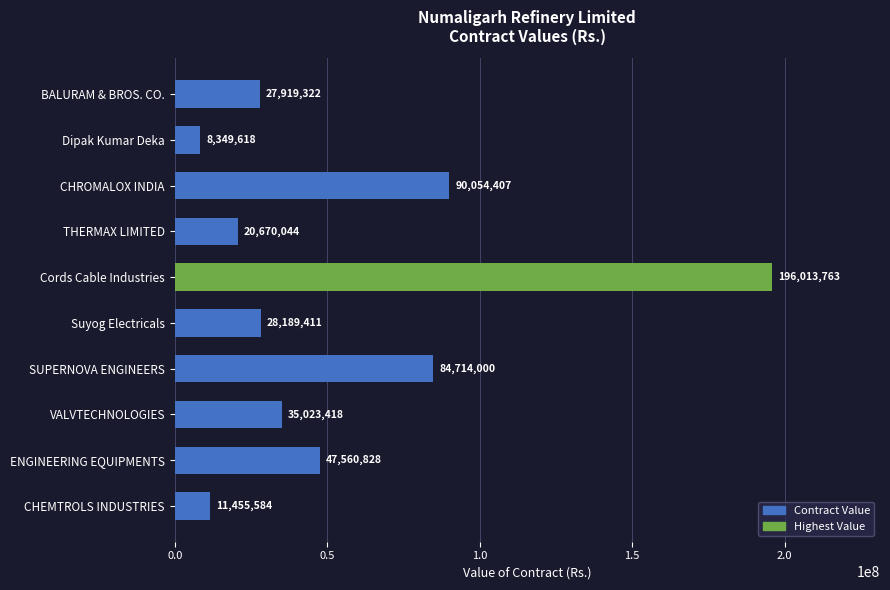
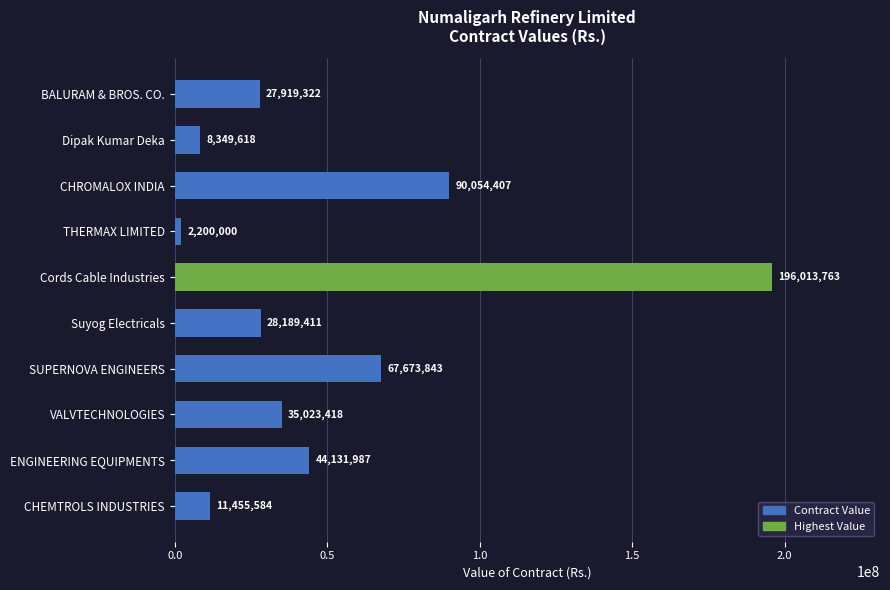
  {
    "BALURAM & BROS. CO.": "27,919,322",
    "Dipak Kumar Deka": "8,349,618",
    "CHROMALOX INDIA": "90,054,407",
-   "THERMAX LIMITED": "20,670,044",
+   "THERMAX LIMITED": "2,200,000",
    "Cords Cable Industries": "196,013,763",
    "Suyog Electricals": "28,189,411",
-   "SUPERNOVA ENGINEERS": "84,714,000",
+   "SUPERNOVA ENGINEERS": "67,673,843",
    "VALVTECHNOLOGIES": "35,023,418",
-   "ENGINEERING EQUIPMENTS": "47,560,828",
+   "ENGINEERING EQUIPMENTS": "44,131,987",
    "CHEMTROLS INDUSTRIES": "11,455,584"
  }
